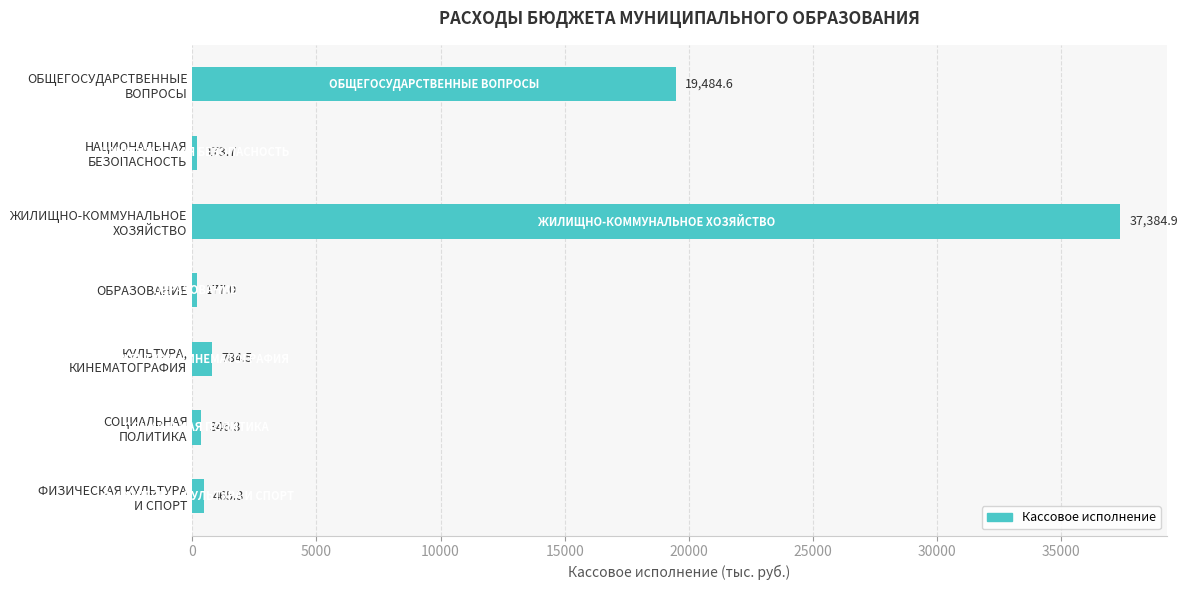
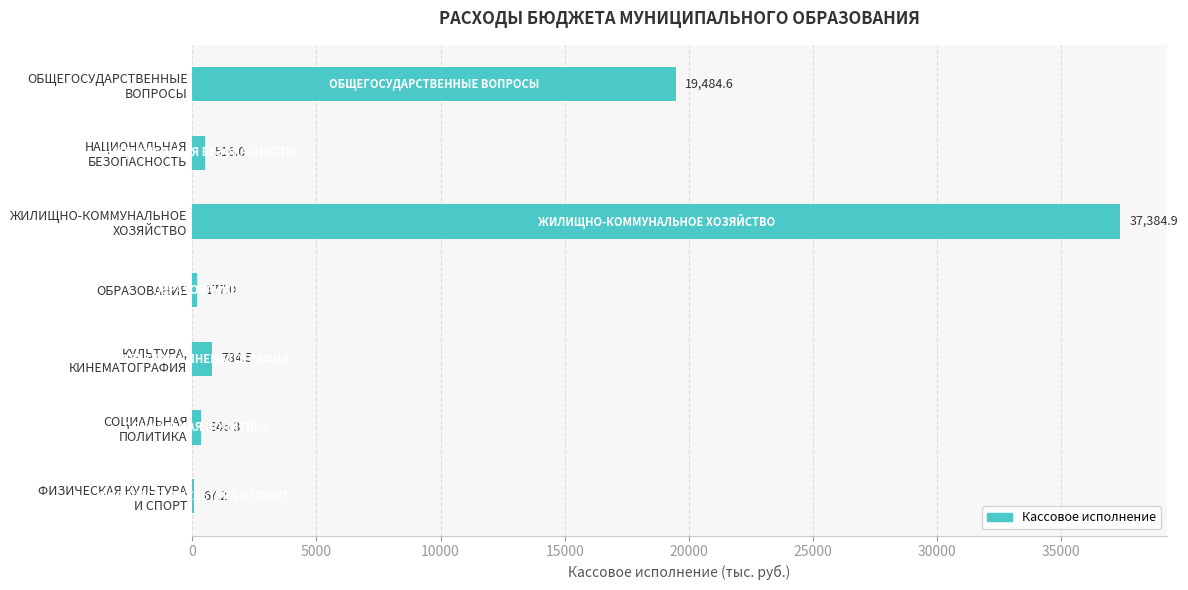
  {
    "ОБЩЕГОСУДАРСТВЕННЫЕ ВОПРОСЫ": "19,484.6",
-   "НАЦИОНАЛЬНАЯ БЕЗОПАСНОСТЬ": "173.7",
+   "НАЦИОНАЛЬНАЯ БЕЗОПАСНОСТЬ": "516.0",
    "ЖИЛИЩНО-КОММУНАЛЬНОЕ ХОЗЯЙСТВО": "37,384.9",
    "ОБРАЗОВАНИЕ": "177.0",
    "КУЛЬТУРА, КИНЕМАТОГРАФИЯ": "784.5",
    "СОЦИАЛЬНАЯ ПОЛИТИКА": "346.3",
-   "ФИЗИЧЕСКАЯ КУЛЬТУРА И СПОРТ": "465.3"
+   "ФИЗИЧЕСКАЯ КУЛЬТУРА И СПОРТ": "67.2"
  }
